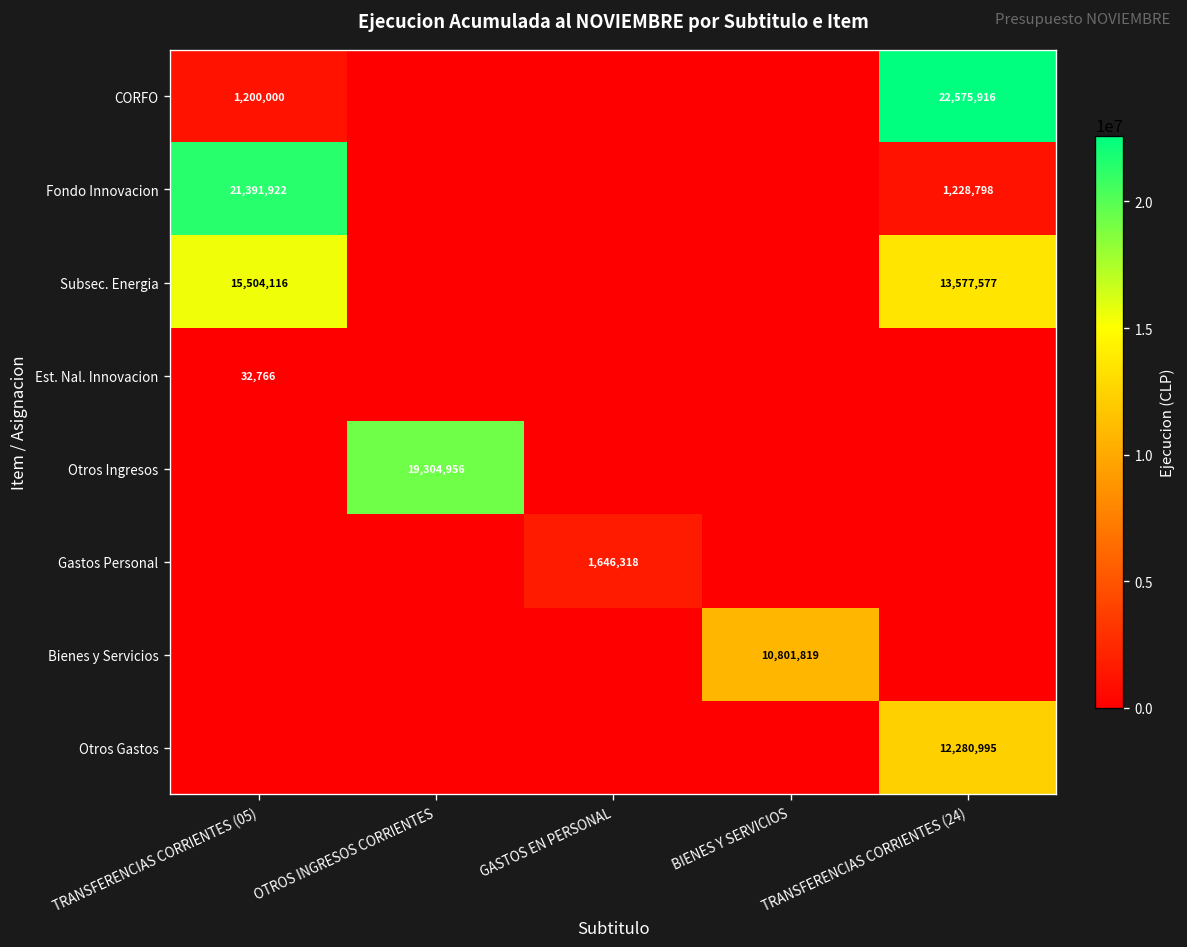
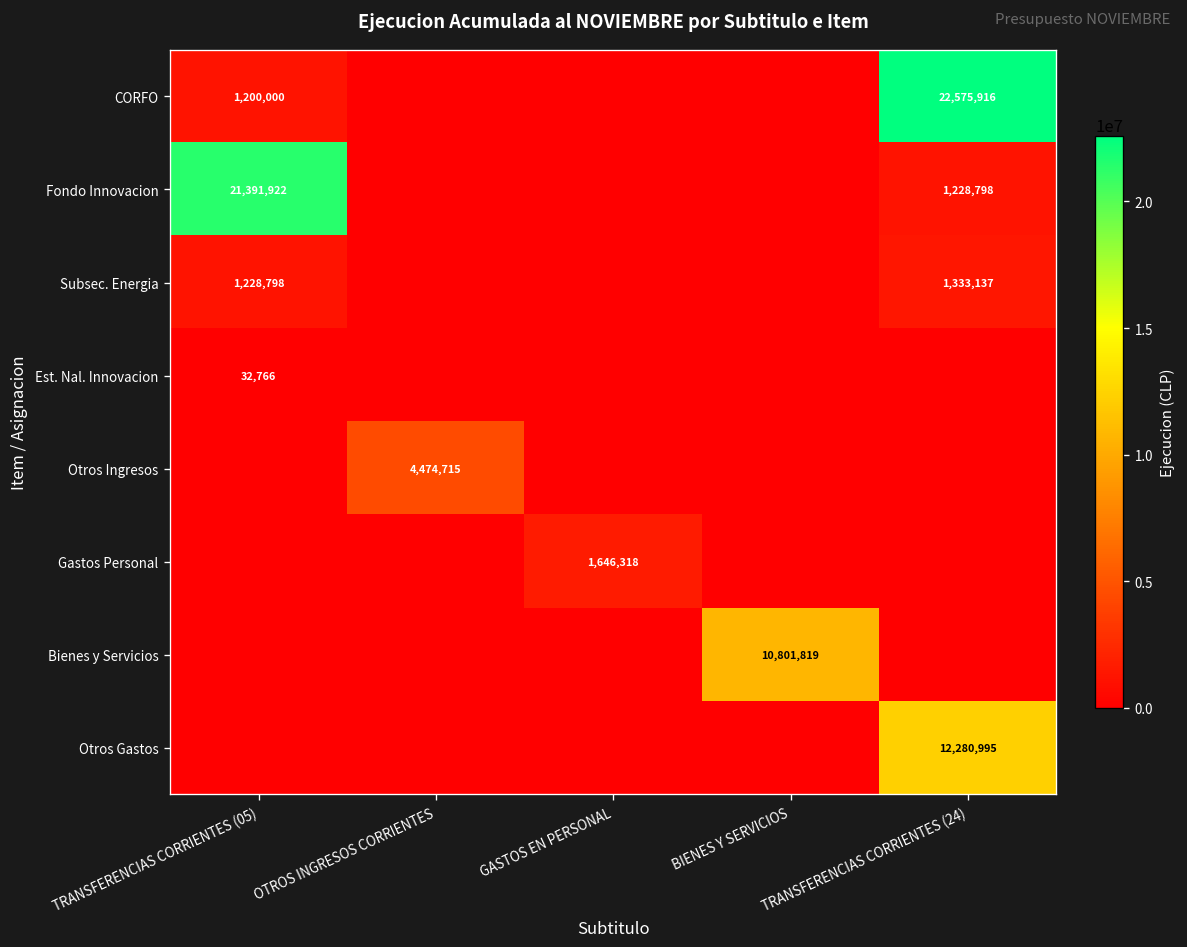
  {
    "CORFO": {
      "TRANSFERENCIAS CORRIENTES (05)": "1,200,000",
      "TRANSFERENCIAS CORRIENTES (24)": "22,575,916"
    },
    "Fondo Innovacion": {
      "TRANSFERENCIAS CORRIENTES (05)": "21,391,922",
      "TRANSFERENCIAS CORRIENTES (24)": "1,228,798"
    },
    "Subsec. Energia": {
-     "TRANSFERENCIAS CORRIENTES (05)": "15,504,116",
-     "TRANSFERENCIAS CORRIENTES (24)": "13,577,577"
+     "TRANSFERENCIAS CORRIENTES (05)": "1,228,798",
+     "TRANSFERENCIAS CORRIENTES (24)": "1,333,137"
    },
    "Est. Nal. Innovacion": {
      "TRANSFERENCIAS CORRIENTES (05)": "32,766"
    },
    "Otros Ingresos": {
-     "OTROS INGRESOS CORRIENTES": "19,304,956"
+     "OTROS INGRESOS CORRIENTES": "4,474,715"
    },
    "Gastos Personal": {
      "GASTOS EN PERSONAL": "1,646,318"
    },
    "Bienes y Servicios": {
      "BIENES Y SERVICIOS": "10,801,819"
    },
    "Otros Gastos": {
      "TRANSFERENCIAS CORRIENTES (24)": "12,280,995"
    }
  }
